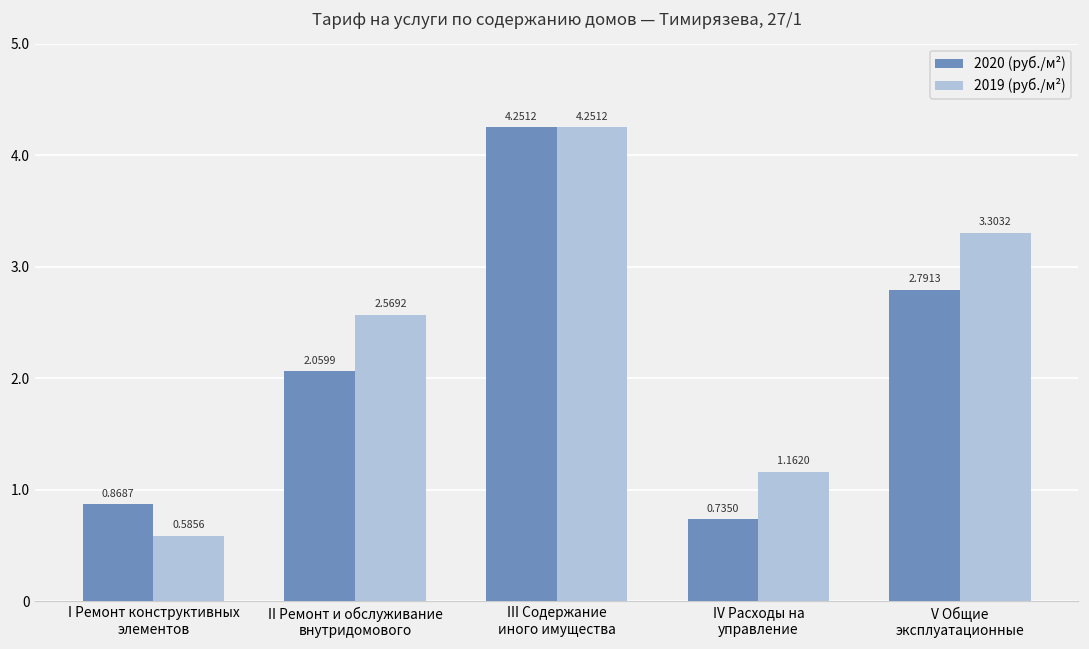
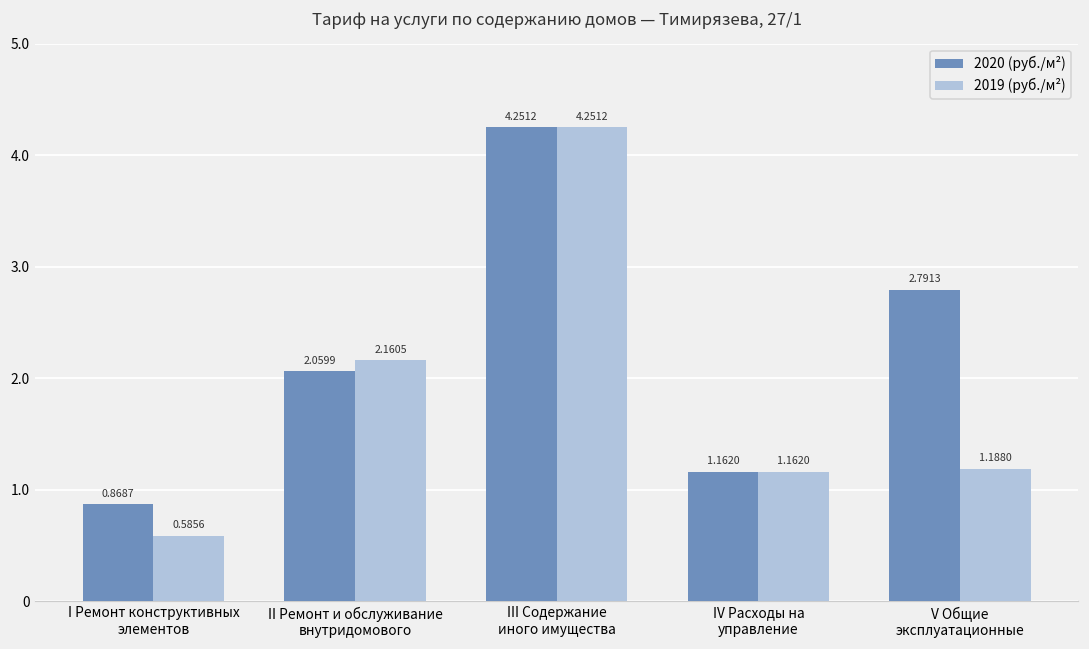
  {
    "2020 (руб./м²)": {
      "I Ремонт конструктивных элементов": 0.8687,
      "II Ремонт и обслуживание внутридомового": 2.0599,
      "III Содержание иного имущества": 4.2512,
-     "IV Расходы на управление": 0.7350,
+     "IV Расходы на управление": 1.1620,
      "V Общие эксплуатационные": 2.7913
    },
    "2019 (руб./м²)": {
      "I Ремонт конструктивных элементов": 0.5856,
-     "II Ремонт и обслуживание внутридомового": 2.5692,
+     "II Ремонт и обслуживание внутридомового": 2.1605,
      "III Содержание иного имущества": 4.2512,
      "IV Расходы на управление": 1.1620,
-     "V Общие эксплуатационные": 3.3032
+     "V Общие эксплуатационные": 1.1880
    }
  }
